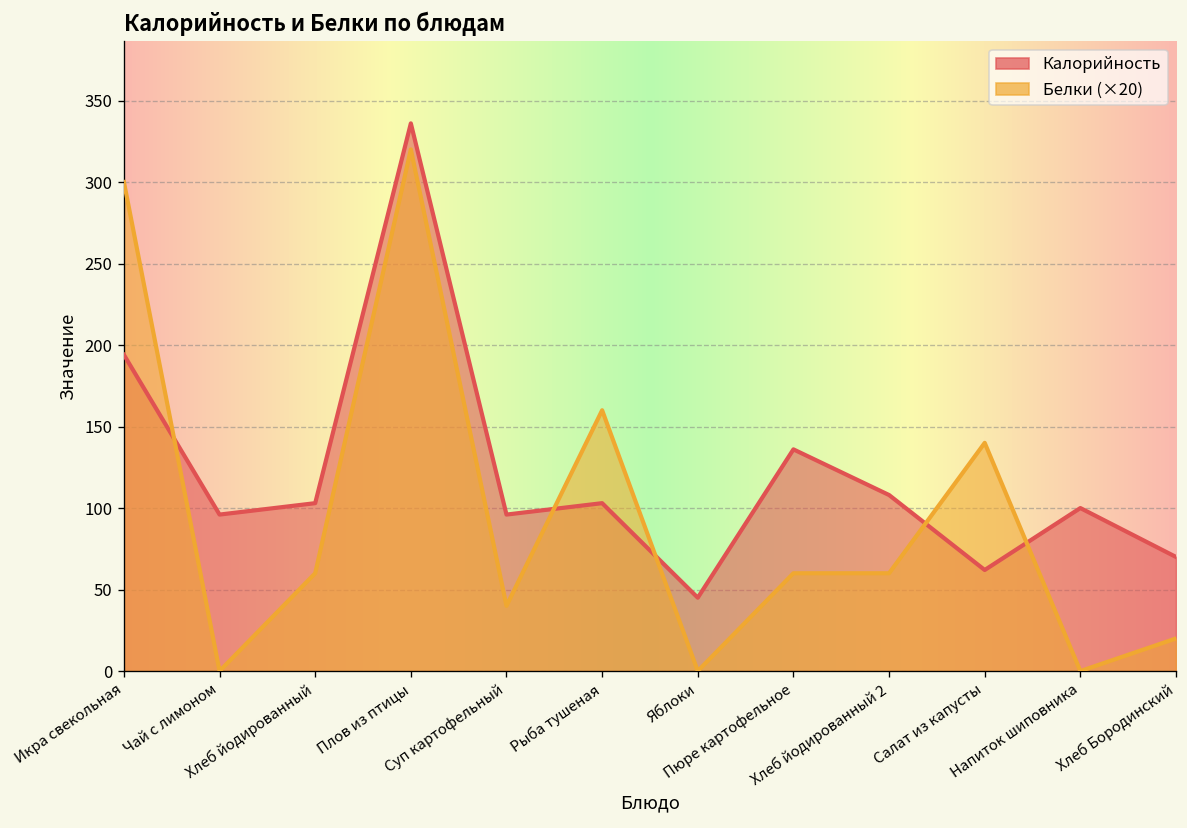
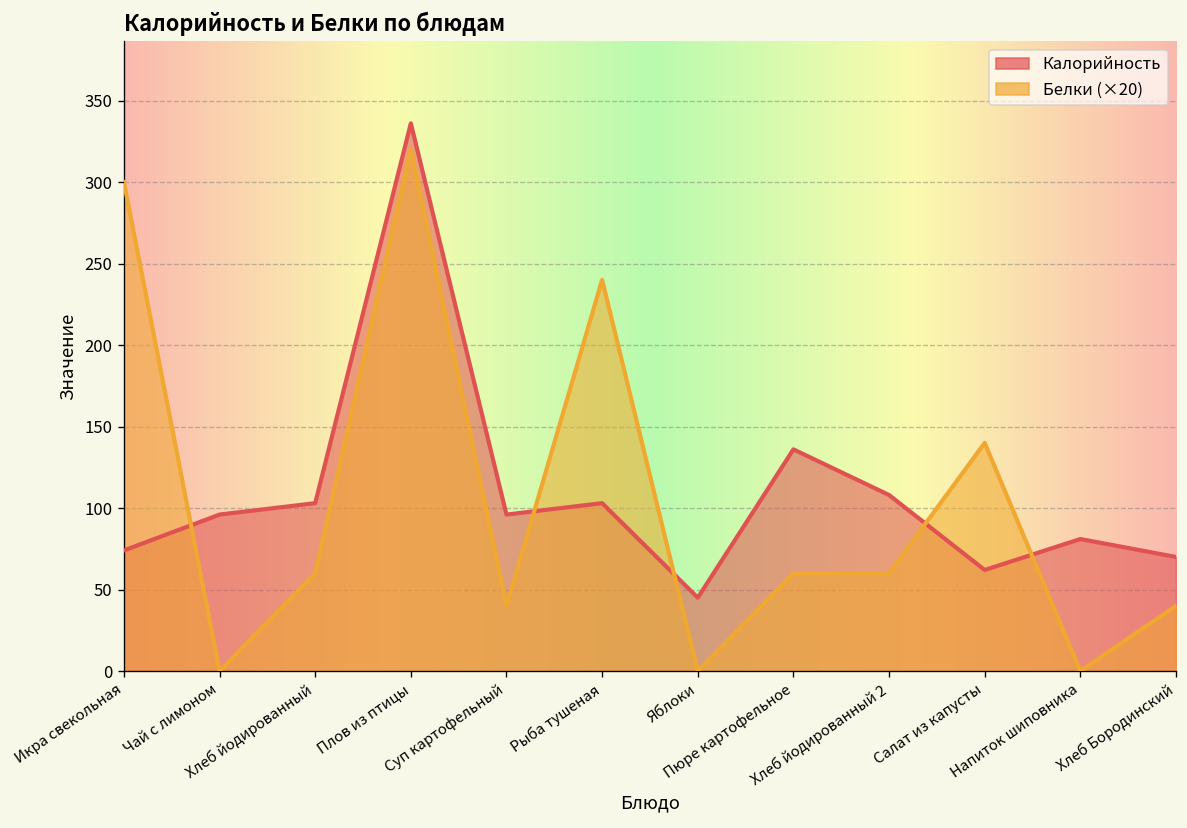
  {
    "Калорийность": {
-     "Икра свекольная": 194,
+     "Икра свекольная": 74,
      "Чай с лимоном": 96,
      "Хлеб йодированный": 103,
      "Плов из птицы": 336,
      "Суп картофельный": 96,
      "Рыба тушеная": 103,
      "Яблоки": 45,
      "Пюре картофельное": 136,
      "Хлеб йодированный 2": 108,
      "Салат из капусты": 62,
-     "Напиток шиповника": 100,
+     "Напиток шиповника": 81,
      "Хлеб Бородинский": 70
    },
    "Белки (×20)": {
      "Икра свекольная": 300,
      "Чай с лимоном": 0,
      "Хлеб йодированный": 60,
      "Плов из птицы": 320,
      "Суп картофельный": 40,
-     "Рыба тушеная": 160,
+     "Рыба тушеная": 240,
      "Яблоки": 0,
      "Пюре картофельное": 60,
      "Хлеб йодированный 2": 60,
      "Салат из капусты": 140,
      "Напиток шиповника": 0,
-     "Хлеб Бородинский": 20
+     "Хлеб Бородинский": 40
    }
  }
